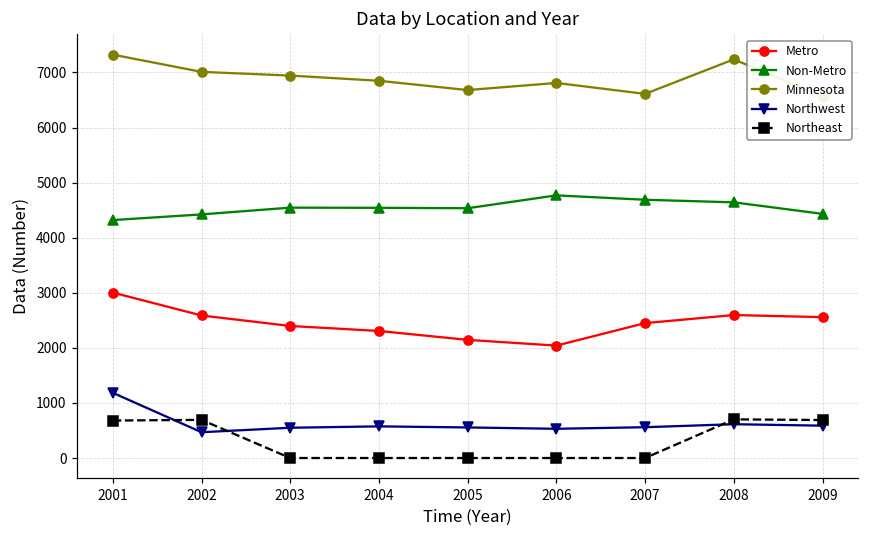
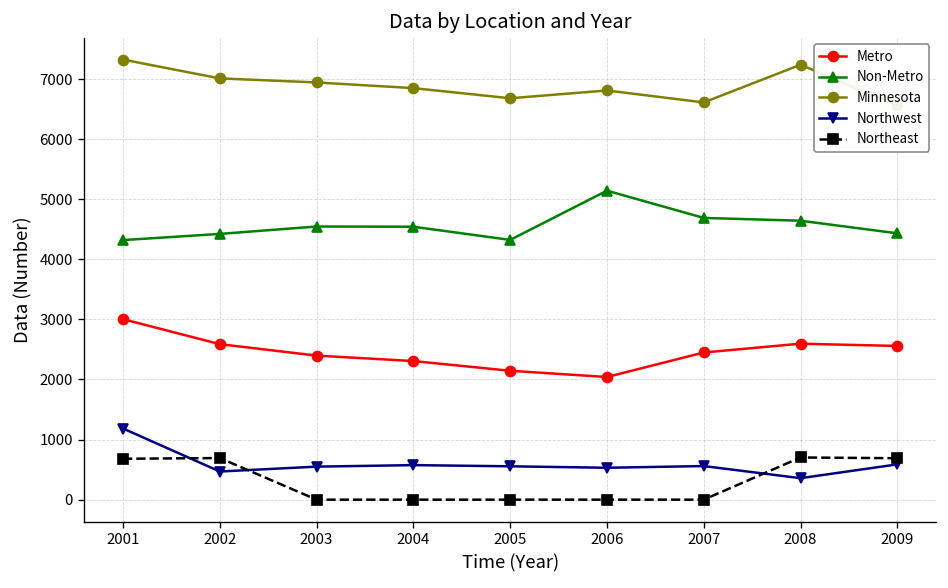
  {
    "Metro": {
      "2001": 3000,
      "2002": 2600,
      "2003": 2400,
      "2004": 2300,
      "2005": 2100,
      "2006": 2000,
      "2007": 2400,
      "2008": 2600,
      "2009": 2600
    },
    "Non-Metro": {
      "2001": 4300,
      "2002": 4400,
      "2003": 4500,
      "2004": 4500,
-     "2005": 4500,
-     "2006": 4800,
+     "2005": 4300,
+     "2006": 5100,
      "2007": 4700,
      "2008": 4600,
      "2009": 4400
    },
    "Minnesota": {
      "2001": 7300,
      "2002": 7000,
      "2003": 6900,
      "2004": 6800,
      "2005": 6700,
      "2006": 6800,
      "2007": 6600,
      "2008": 7200
    },
    "Northwest": {
      "2001": 1200,
      "2002": 500,
      "2003": 500,
      "2004": 600,
      "2005": 600,
      "2006": 500,
      "2007": 600,
-     "2008": 600,
+     "2008": 400,
      "2009": 600
    },
    "Northeast": {
      "2001": 700,
      "2002": 700,
      "2003": 0,
      "2004": 0,
      "2005": 0,
      "2006": 0,
      "2007": 0,
      "2008": 700,
      "2009": 700
    }
  }
